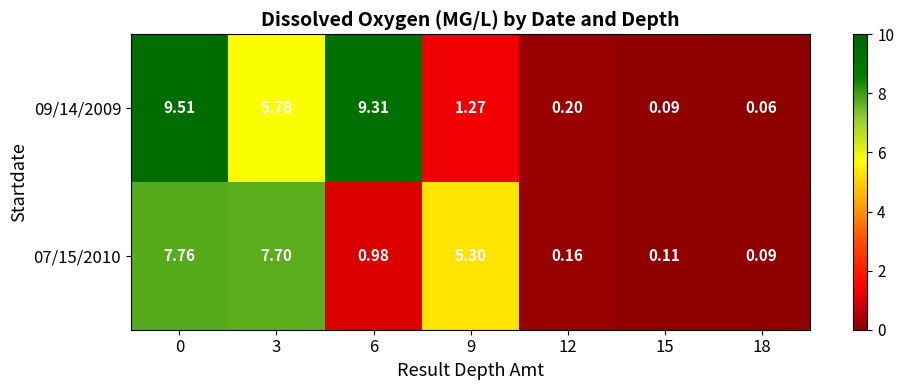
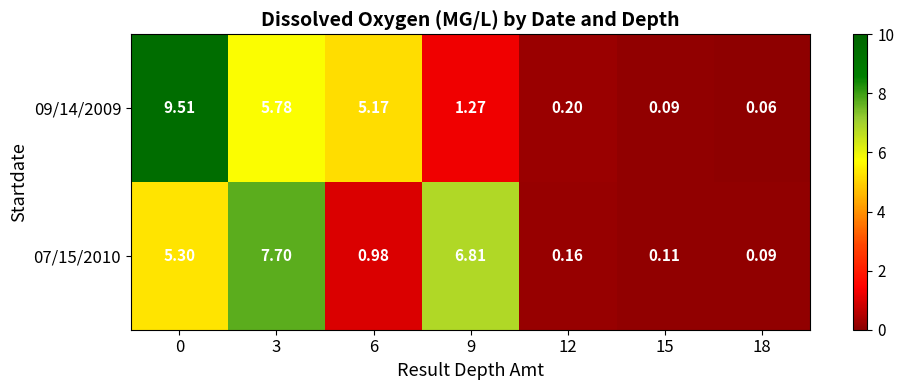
  {
    "09/14/2009": {
      "0": 9.51,
      "3": 5.78,
-     "6": 9.31,
+     "6": 5.17,
      "9": 1.27,
      "12": 0.20,
      "15": 0.09,
      "18": 0.06
    },
    "07/15/2010": {
-     "0": 7.76,
+     "0": 5.30,
      "3": 7.70,
      "6": 0.98,
-     "9": 5.30,
+     "9": 6.81,
      "12": 0.16,
      "15": 0.11,
      "18": 0.09
    }
  }
